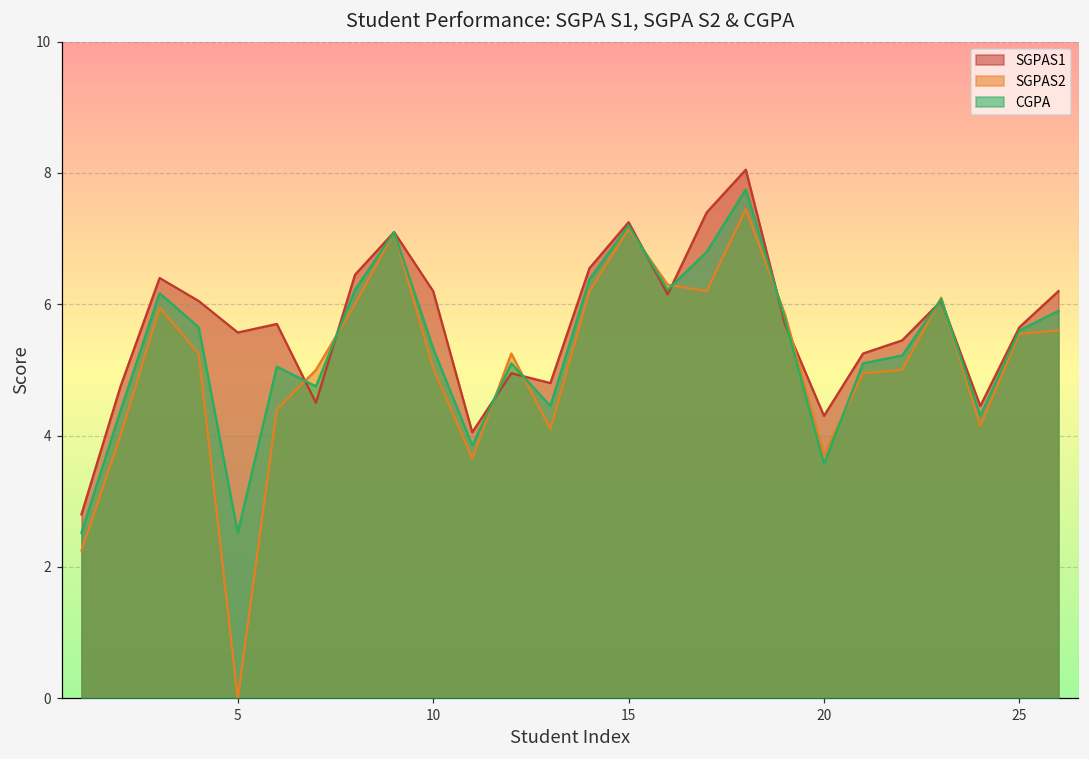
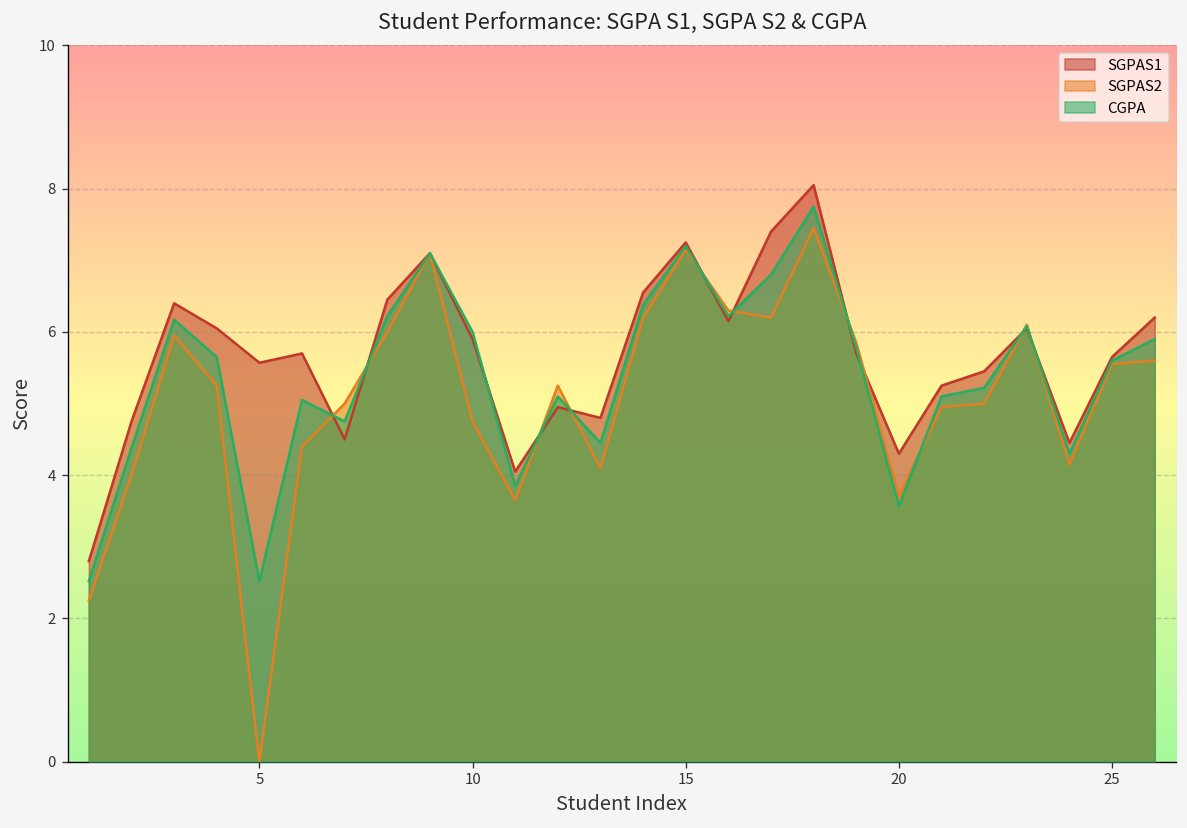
  {
    "SGPAS1": {
      "5": 5.6,
-     "10": 6.2,
+     "10": 5.9,
      "15": 7.3,
      "20": 4.3,
      "25": 5.7
    },
    "SGPAS2": {
      "5": 0.0,
-     "10": 5.0,
+     "10": 4.8,
      "15": 7.2,
      "20": 3.7,
      "25": 5.6
    },
    "CGPA": {
      "5": 2.5,
-     "10": 5.3,
+     "10": 6.0,
      "15": 7.2,
      "20": 3.6,
      "25": 5.6
    }
  }
